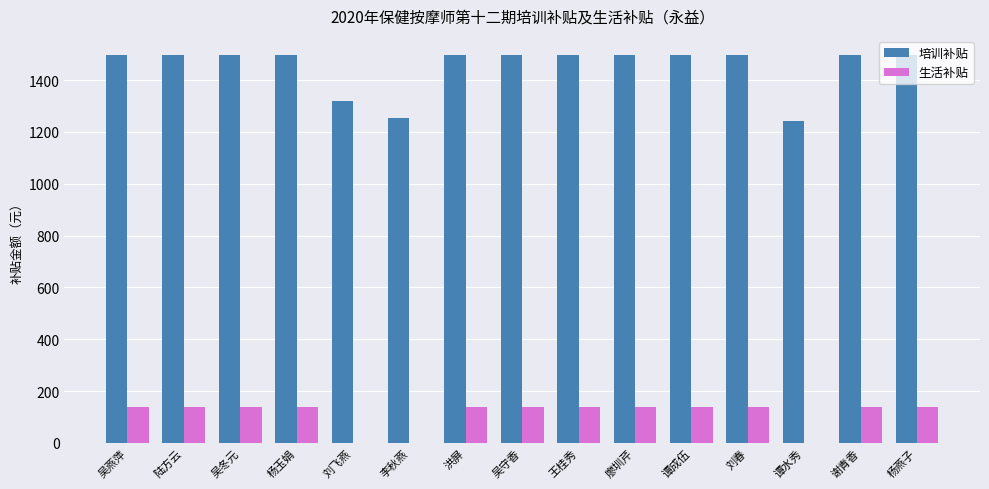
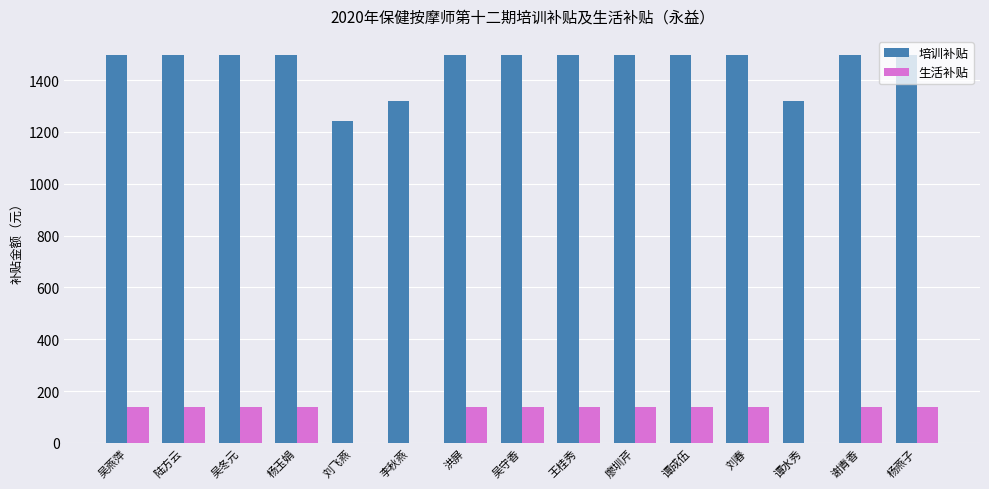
  {
    "培训补贴": {
      "吴燕萍": 1500,
      "陆方云": 1500,
      "吴冬元": 1500,
      "杨玉娟": 1500,
-     "刘飞燕": 1320,
-     "李秋燕": 1250,
+     "刘飞燕": 1240,
+     "李秋燕": 1320,
      "洪屏": 1500,
      "吴守香": 1500,
      "王桂秀": 1500,
      "廖圳芹": 1500,
      "谭成伍": 1500,
      "刘春": 1500,
-     "谭水秀": 1240,
+     "谭水秀": 1320,
      "谢青香": 1500
    },
    "生活补贴": {
      "吴燕萍": 140,
      "陆方云": 140,
      "吴冬元": 140,
      "杨玉娟": 140,
      "刘飞燕": 0,
      "李秋燕": 0,
      "洪屏": 140,
      "吴守香": 140,
      "王桂秀": 140,
      "廖圳芹": 140,
      "谭成伍": 140,
      "刘春": 140,
      "谭水秀": 0,
      "谢青香": 140,
      "杨燕子": 140
    }
  }
